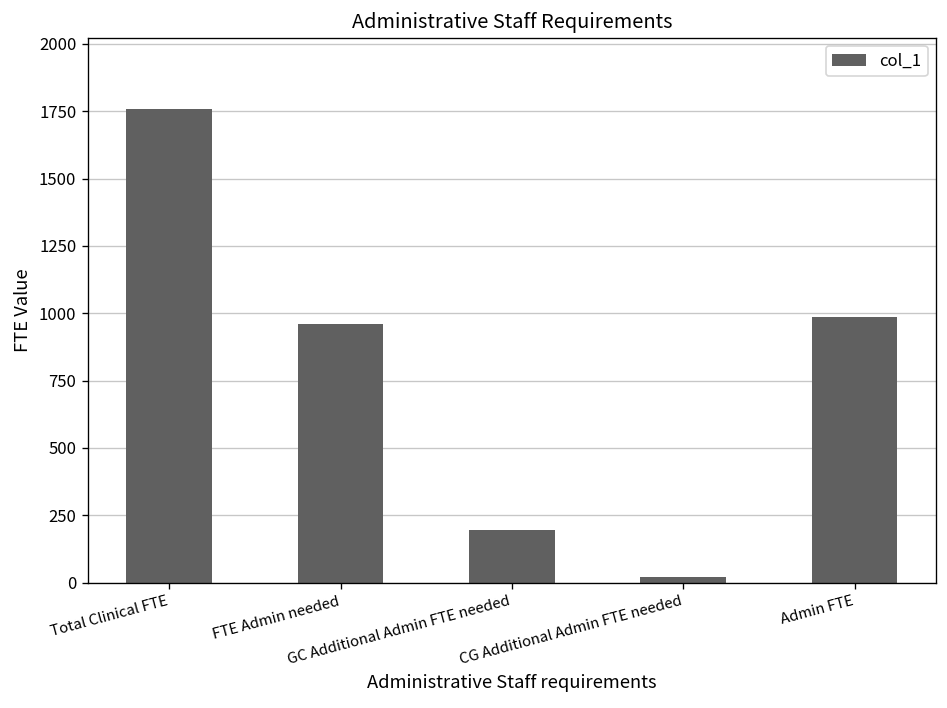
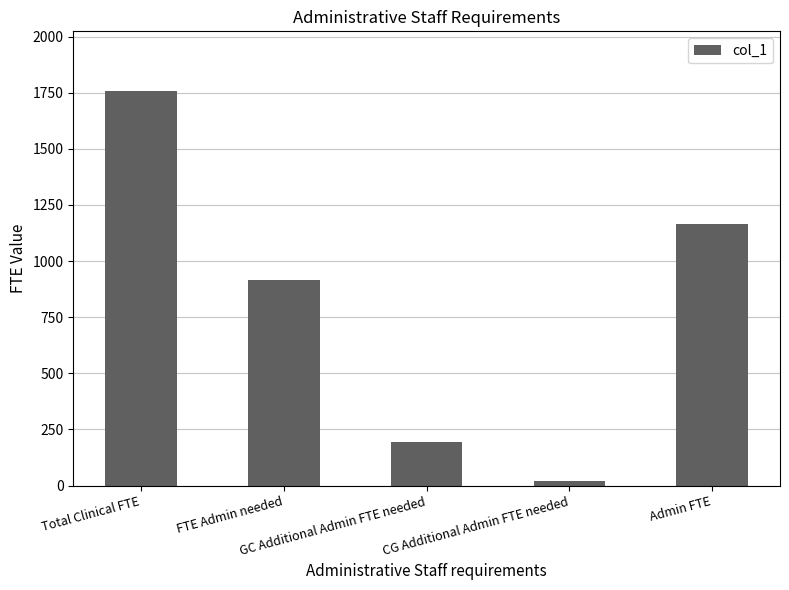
  {
    "Total Clinical FTE": 1760,
-   "FTE Admin needed": 960,
+   "FTE Admin needed": 910,
    "GC Additional Admin FTE needed": 200,
    "CG Additional Admin FTE needed": 20,
-   "Admin FTE": 990
+   "Admin FTE": 1170
  }
